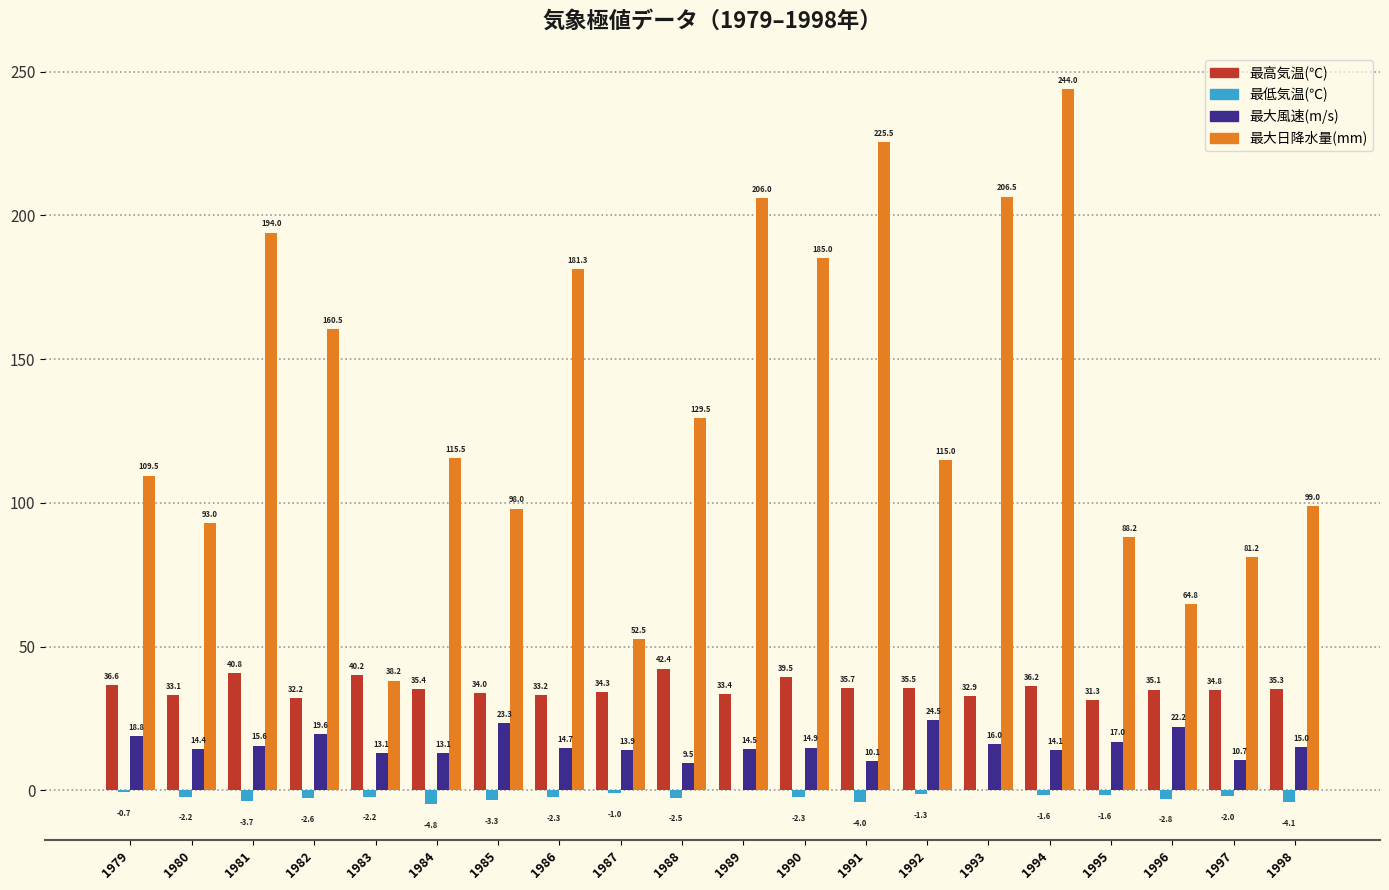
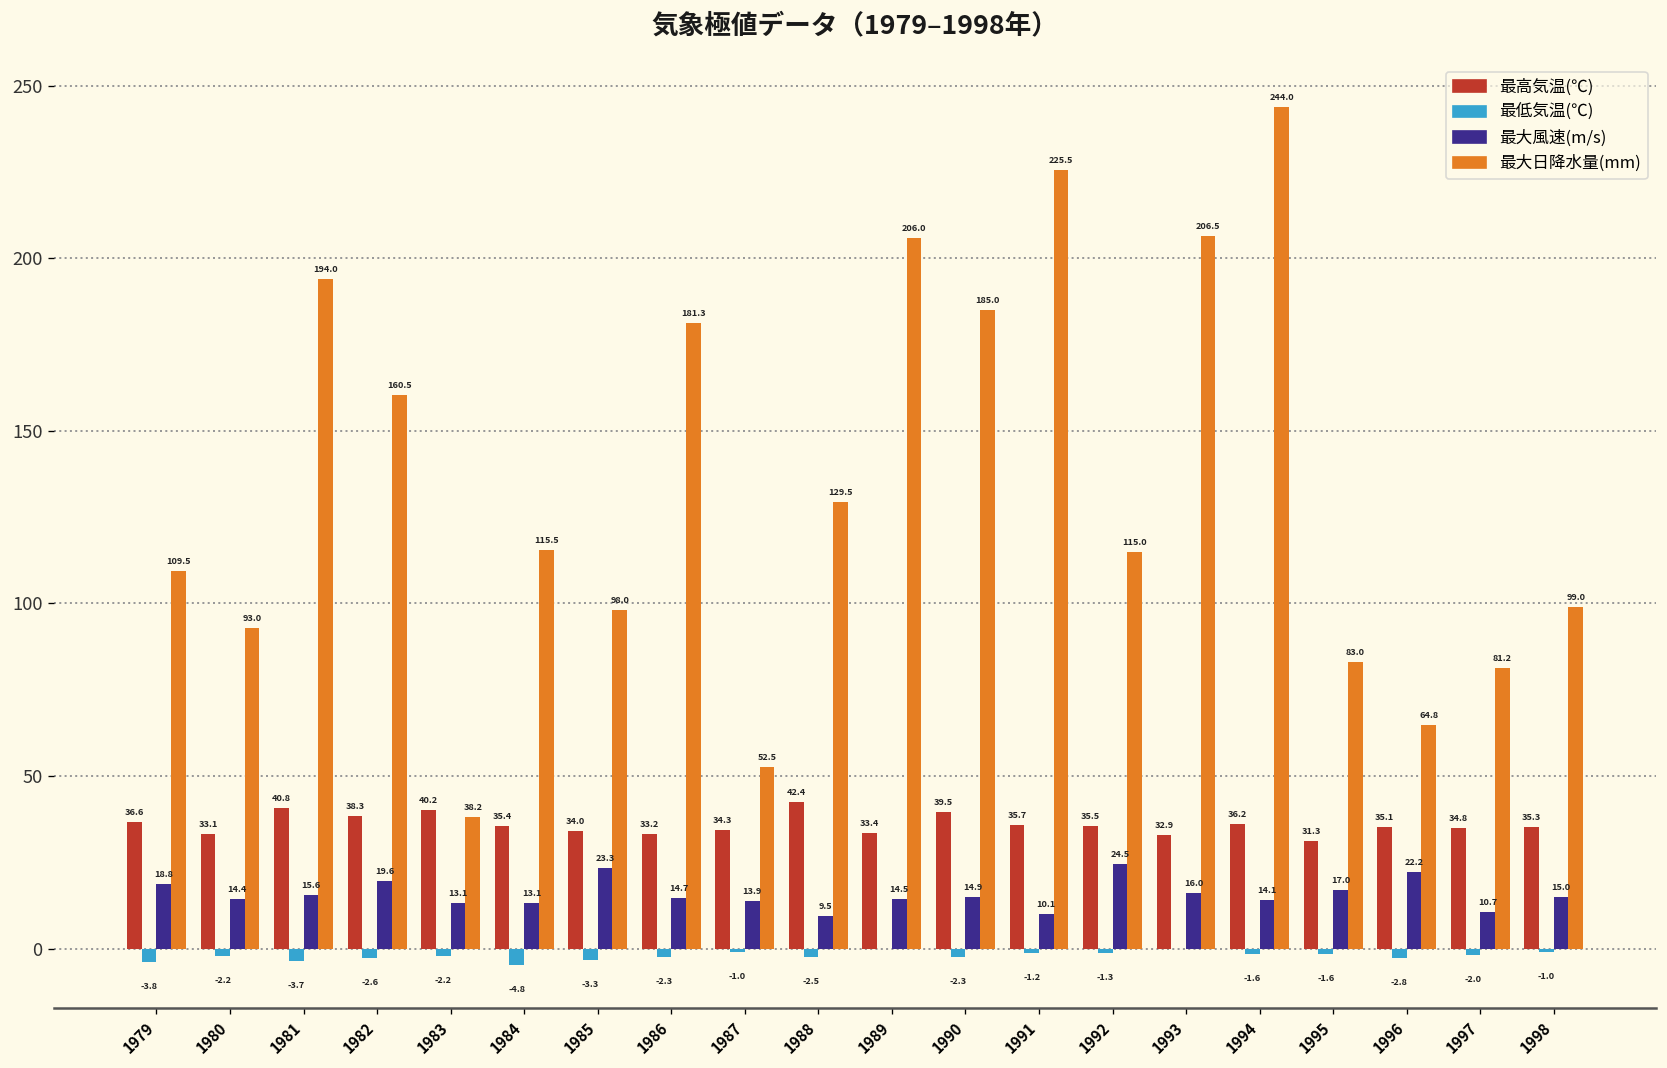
  {
    "最高気温(℃)": {
      "1979": 36.6,
      "1980": 33.1,
      "1981": 40.8,
-     "1982": 32.2,
+     "1982": 38.3,
      "1983": 40.2,
      "1984": 35.4,
      "1985": 34.0,
      "1986": 33.2,
      "1987": 34.3,
      "1988": 42.4,
      "1989": 33.4,
      "1990": 39.5,
      "1991": 35.7,
      "1992": 35.5,
      "1993": 32.9,
      "1994": 36.2,
      "1995": 31.3,
      "1996": 35.1,
      "1997": 34.8,
      "1998": 35.3
    },
    "最低気温(℃)": {
-     "1979": -0.7,
+     "1979": -3.8,
      "1980": -2.2,
      "1981": -3.7,
      "1982": -2.6,
      "1983": -2.2,
      "1984": -4.8,
      "1985": -3.3,
      "1986": -2.3,
      "1987": -1.0,
      "1988": -2.5,
      "1990": -2.3,
-     "1991": -4.0,
+     "1991": -1.2,
      "1992": -1.3,
      "1994": -1.6,
      "1995": -1.6,
      "1996": -2.8,
      "1997": -2.0,
-     "1998": -4.1
+     "1998": -1.0
    },
    "最大風速(m/s)": {
      "1979": 18.8,
      "1980": 14.4,
      "1981": 15.6,
      "1982": 19.6,
      "1983": 13.1,
      "1984": 13.1,
      "1985": 23.3,
      "1986": 14.7,
      "1987": 13.9,
      "1988": 9.5,
      "1989": 14.5,
      "1990": 14.9,
      "1991": 10.1,
      "1992": 24.5,
      "1993": 16.0,
      "1994": 14.1,
      "1995": 17.0,
      "1996": 22.2,
      "1997": 10.7,
      "1998": 15.0
    },
    "最大日降水量(mm)": {
      "1979": 109.5,
      "1980": 93.0,
      "1981": 194.0,
      "1982": 160.5,
      "1983": 38.2,
      "1984": 115.5,
      "1985": 98.0,
      "1986": 181.3,
      "1987": 52.5,
      "1988": 129.5,
      "1989": 206.0,
      "1990": 185.0,
      "1991": 225.5,
      "1992": 115.0,
      "1993": 206.5,
      "1994": 244.0,
-     "1995": 88.2,
+     "1995": 83.0,
      "1996": 64.8,
      "1997": 81.2,
      "1998": 99.0
    }
  }
